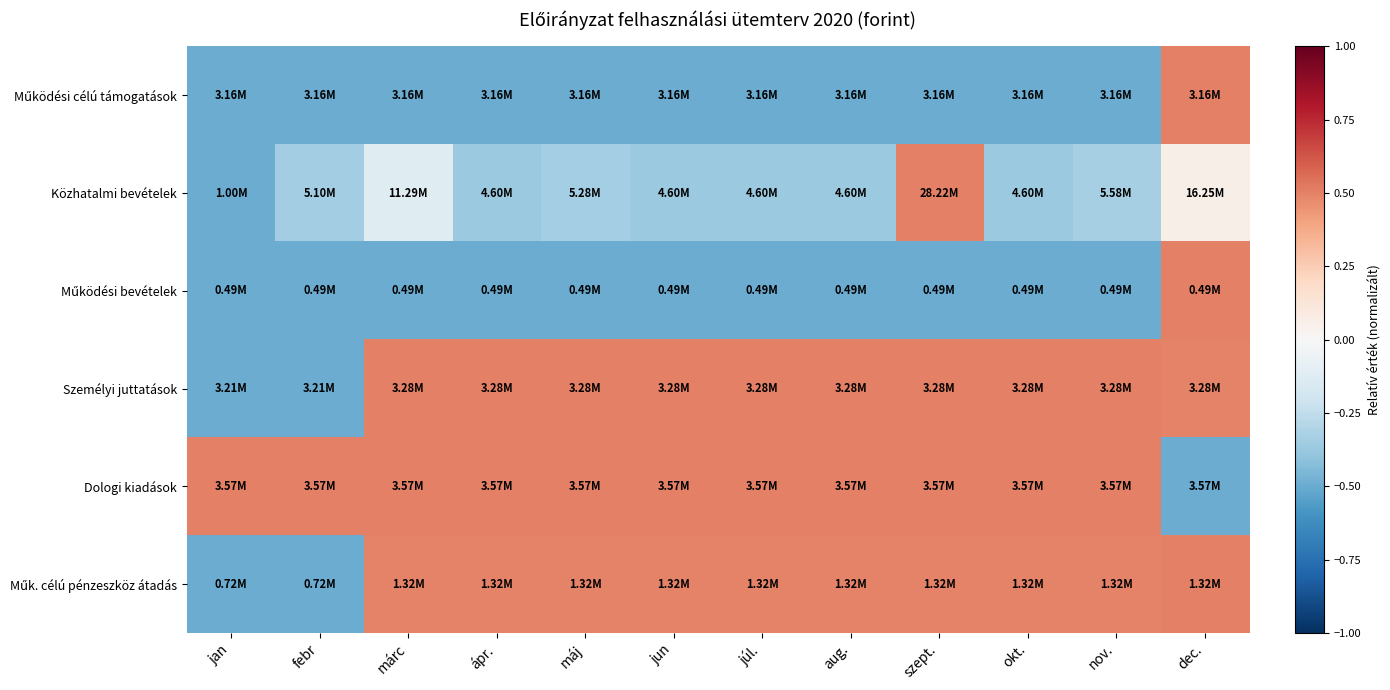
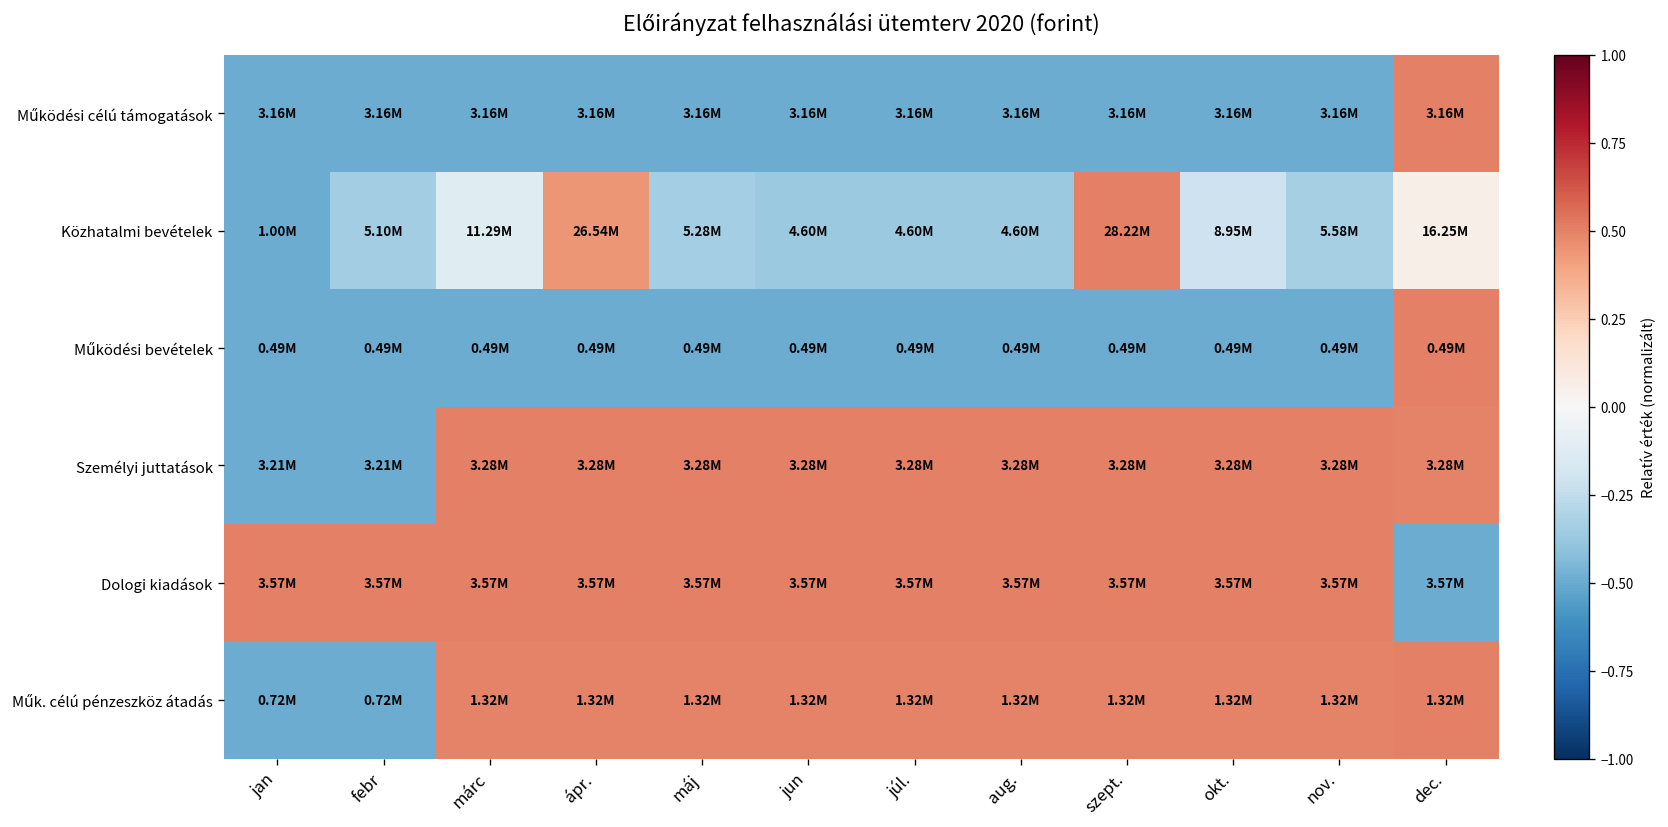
  {
    "Működési célú támogatások": {
      "jan": "3.16M",
      "febr": "3.16M",
      "márc": "3.16M",
      "ápr.": "3.16M",
      "máj": "3.16M",
      "jun": "3.16M",
      "júl.": "3.16M",
      "aug.": "3.16M",
      "szept.": "3.16M",
      "okt.": "3.16M",
      "nov.": "3.16M",
      "dec.": "3.16M"
    },
    "Közhatalmi bevételek": {
      "jan": "1.00M",
      "febr": "5.10M",
      "márc": "11.29M",
-     "ápr.": "4.60M",
+     "ápr.": "26.54M",
      "máj": "5.28M",
      "jun": "4.60M",
      "júl.": "4.60M",
      "aug.": "4.60M",
      "szept.": "28.22M",
-     "okt.": "4.60M",
+     "okt.": "8.95M",
      "nov.": "5.58M",
      "dec.": "16.25M"
    },
    "Működési bevételek": {
      "jan": "0.49M",
      "febr": "0.49M",
      "márc": "0.49M",
      "ápr.": "0.49M",
      "máj": "0.49M",
      "jun": "0.49M",
      "júl.": "0.49M",
      "aug.": "0.49M",
      "szept.": "0.49M",
      "okt.": "0.49M",
      "nov.": "0.49M",
      "dec.": "0.49M"
    },
    "Személyi juttatások": {
      "jan": "3.21M",
      "febr": "3.21M",
      "márc": "3.28M",
      "ápr.": "3.28M",
      "máj": "3.28M",
      "jun": "3.28M",
      "júl.": "3.28M",
      "aug.": "3.28M",
      "szept.": "3.28M",
      "okt.": "3.28M",
      "nov.": "3.28M",
      "dec.": "3.28M"
    },
    "Dologi kiadások": {
      "jan": "3.57M",
      "febr": "3.57M",
      "márc": "3.57M",
      "ápr.": "3.57M",
      "máj": "3.57M",
      "jun": "3.57M",
      "júl.": "3.57M",
      "aug.": "3.57M",
      "szept.": "3.57M",
      "okt.": "3.57M",
      "nov.": "3.57M",
      "dec.": "3.57M"
    },
    "Műk. célú pénzeszköz átadás": {
      "jan": "0.72M",
      "febr": "0.72M",
      "márc": "1.32M",
      "ápr.": "1.32M",
      "máj": "1.32M",
      "jun": "1.32M",
      "júl.": "1.32M",
      "aug.": "1.32M",
      "szept.": "1.32M",
      "okt.": "1.32M",
      "nov.": "1.32M",
      "dec.": "1.32M"
    }
  }
